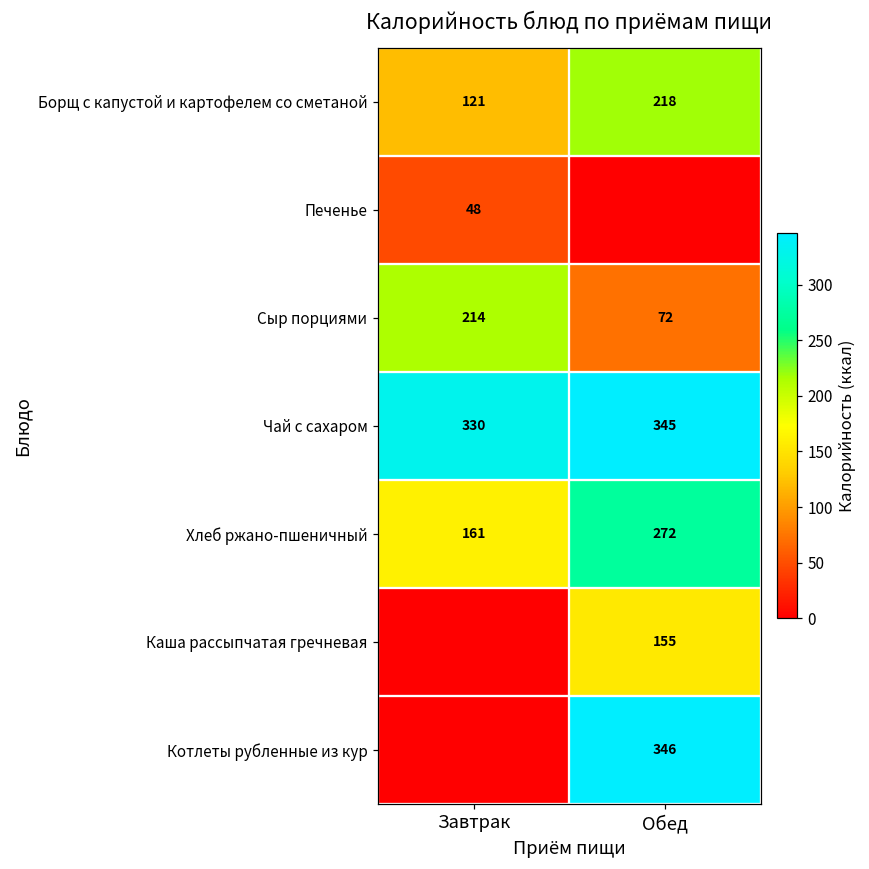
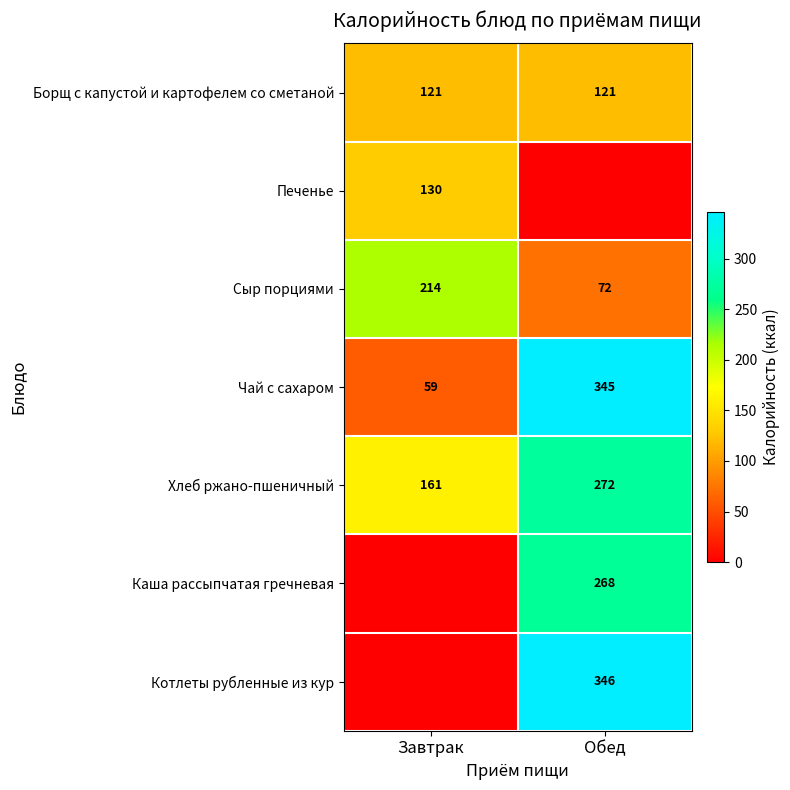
  {
    "Борщ с капустой и картофелем со сметаной": {
      "Завтрак": 121,
-     "Обед": 218
+     "Обед": 121
    },
    "Печенье": {
-     "Завтрак": 48
+     "Завтрак": 130
    },
    "Сыр порциями": {
      "Завтрак": 214,
      "Обед": 72
    },
    "Чай с сахаром": {
-     "Завтрак": 330,
+     "Завтрак": 59,
      "Обед": 345
    },
    "Хлеб ржано-пшеничный": {
      "Завтрак": 161,
      "Обед": 272
    },
    "Каша рассыпчатая гречневая": {
-     "Обед": 155
+     "Обед": 268
    },
    "Котлеты рубленные из кур": {
      "Обед": 346
    }
  }
